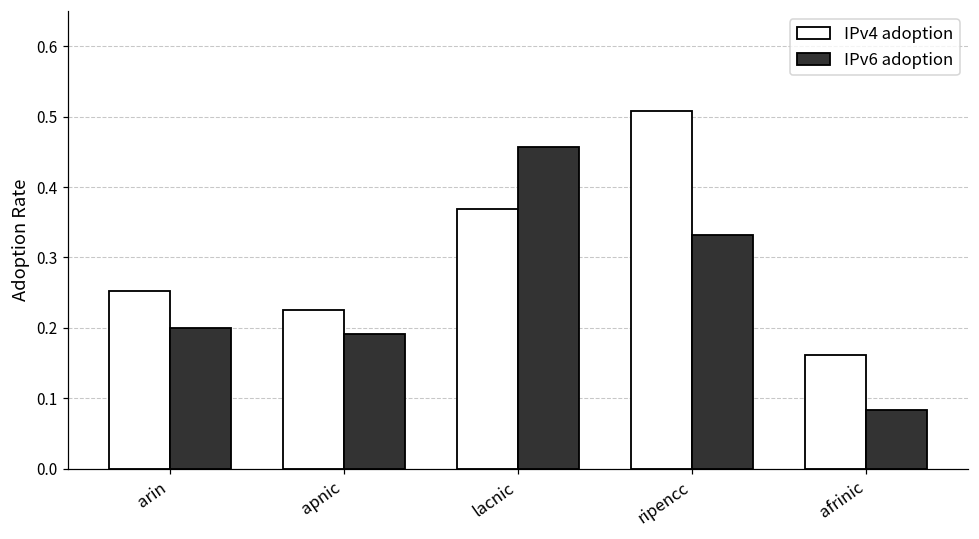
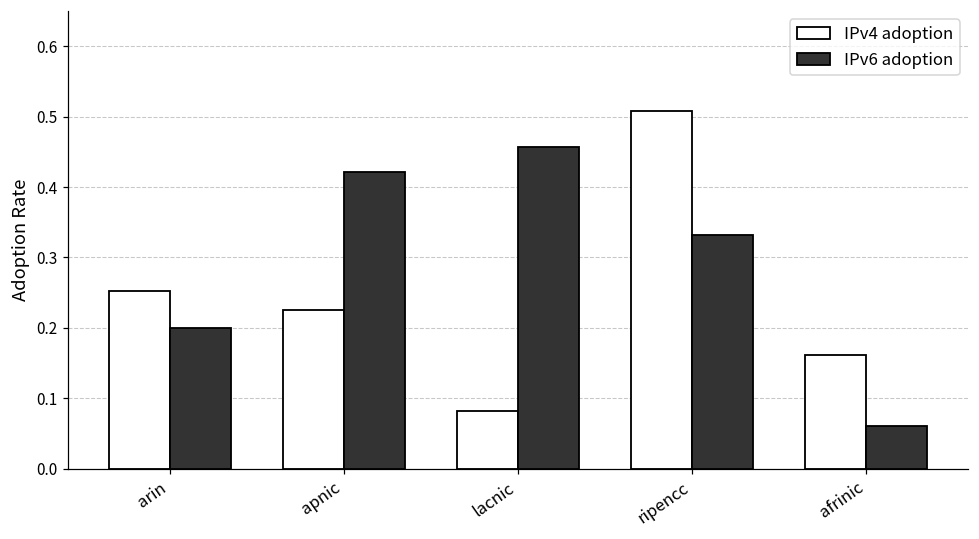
  {
    "IPv4 adoption": {
      "arin": 0.25,
      "apnic": 0.23,
-     "lacnic": 0.37,
+     "lacnic": 0.08,
      "ripencc": 0.51,
      "afrinic": 0.16
    },
    "IPv6 adoption": {
      "arin": 0.20,
-     "apnic": 0.19,
+     "apnic": 0.42,
      "lacnic": 0.46,
      "ripencc": 0.33,
-     "afrinic": 0.08
+     "afrinic": 0.06
    }
  }
